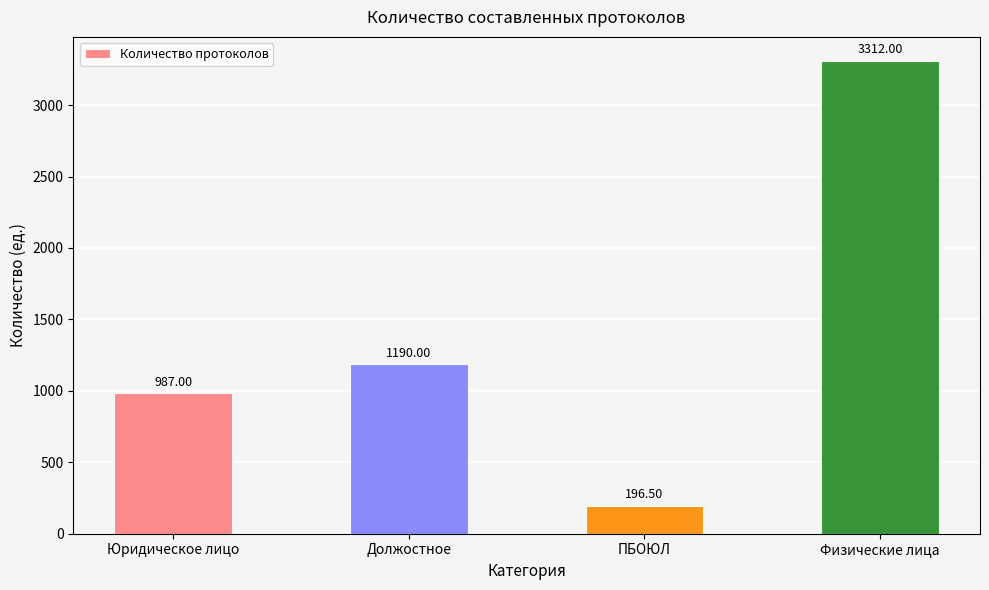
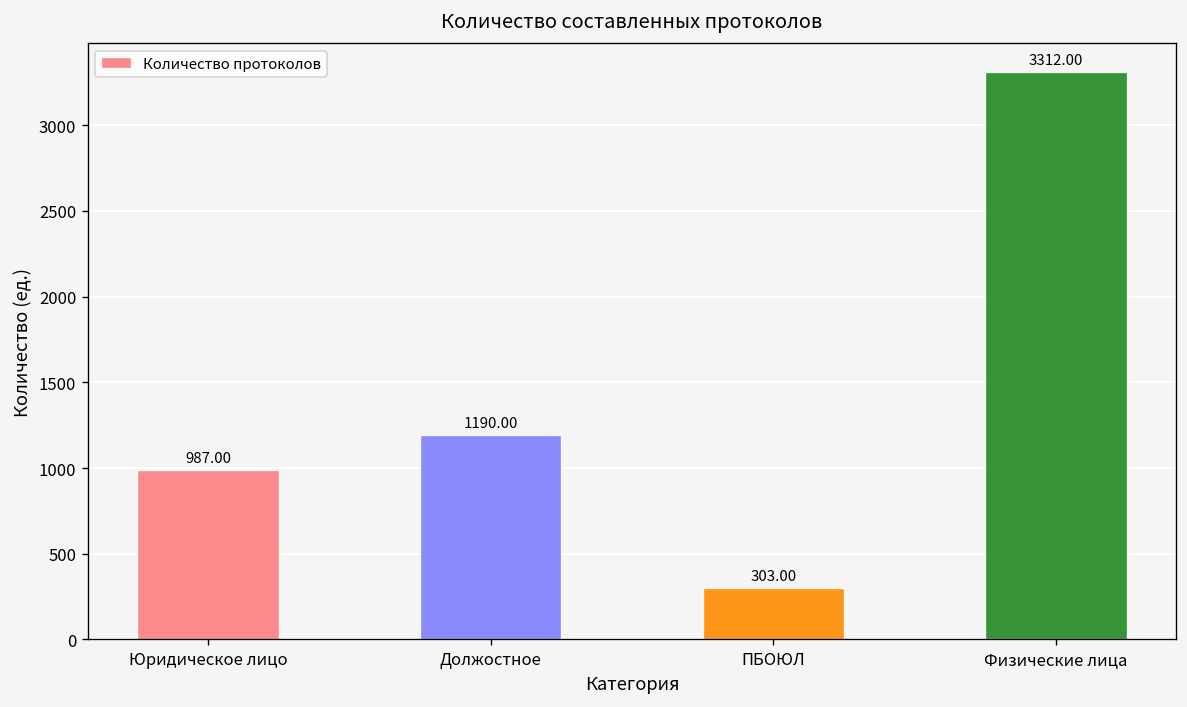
  {
    "Юридическое лицо": 987.00,
    "Должостное": 1190.00,
-   "ПБОЮЛ": 196.50,
+   "ПБОЮЛ": 303.00,
    "Физические лица": 3312.00
  }
